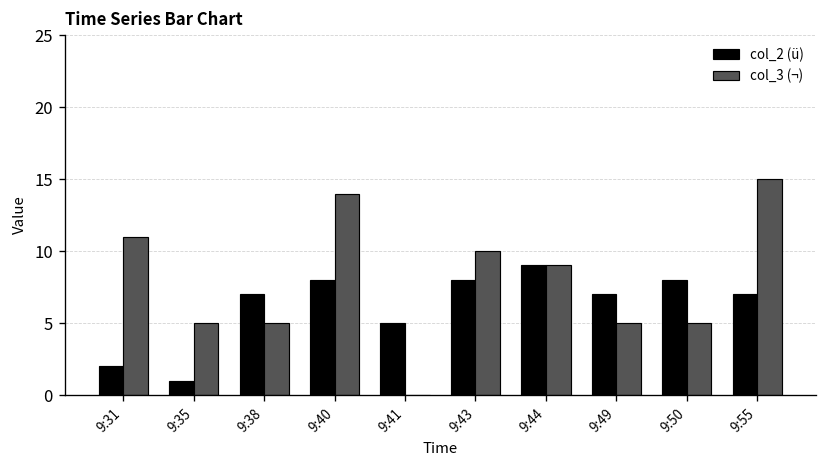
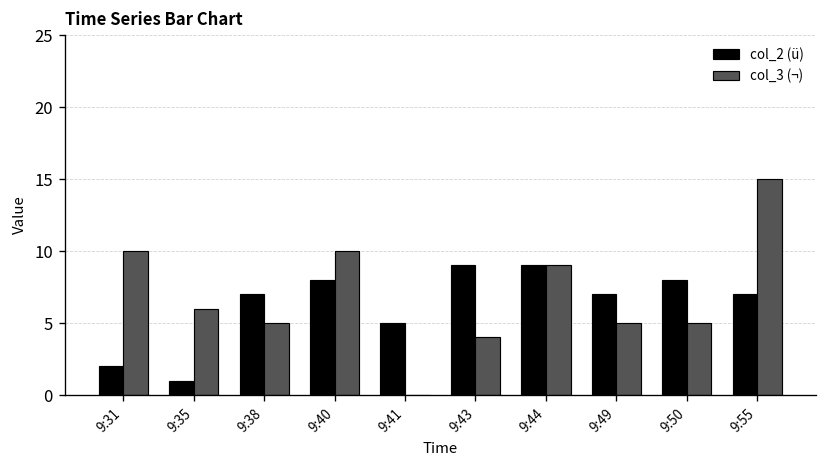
  {
    "col_2 (ü)": {
      "9:31": 2,
      "9:35": 1,
      "9:38": 7,
      "9:40": 8,
      "9:41": 5,
-     "9:43": 8,
+     "9:43": 9,
      "9:44": 9,
      "9:49": 7,
      "9:50": 8,
      "9:55": 7
    },
    "col_3 (¬)": {
-     "9:31": 11,
-     "9:35": 5,
+     "9:31": 10,
+     "9:35": 6,
      "9:38": 5,
-     "9:40": 14,
+     "9:40": 10,
      "9:41": 0,
-     "9:43": 10,
+     "9:43": 4,
      "9:44": 9,
      "9:49": 5,
      "9:50": 5,
      "9:55": 15
    }
  }
